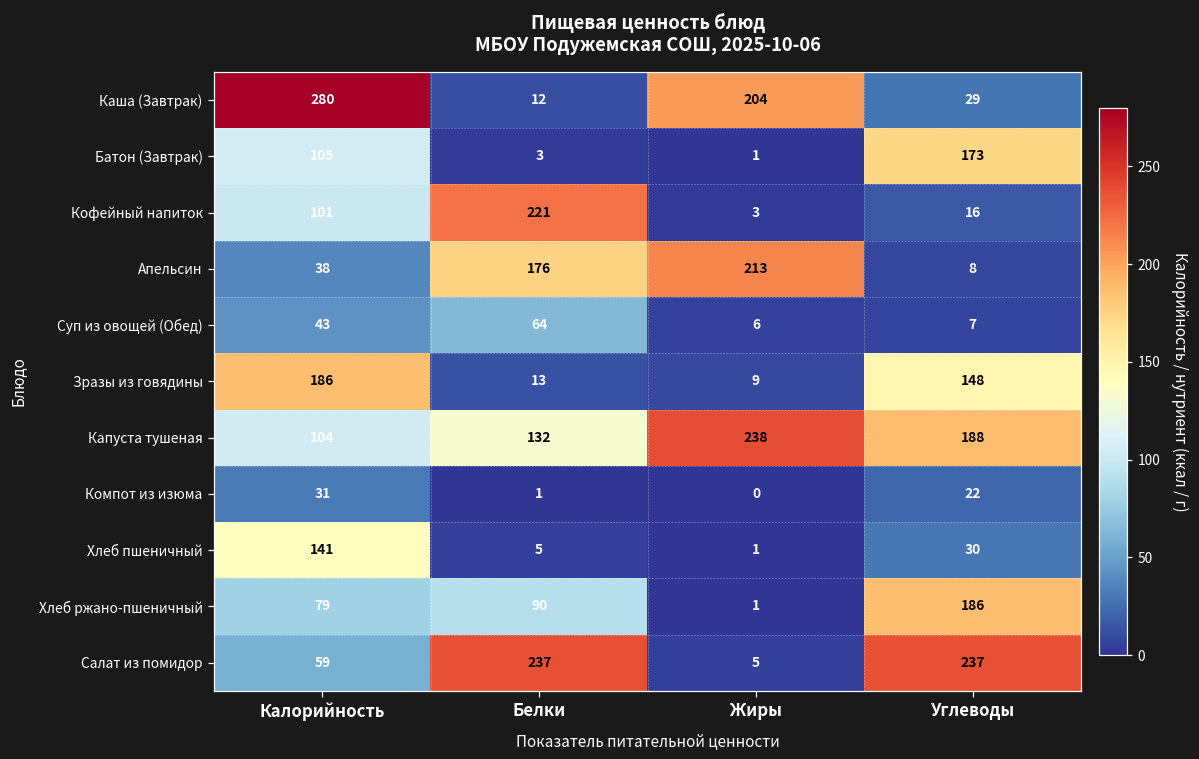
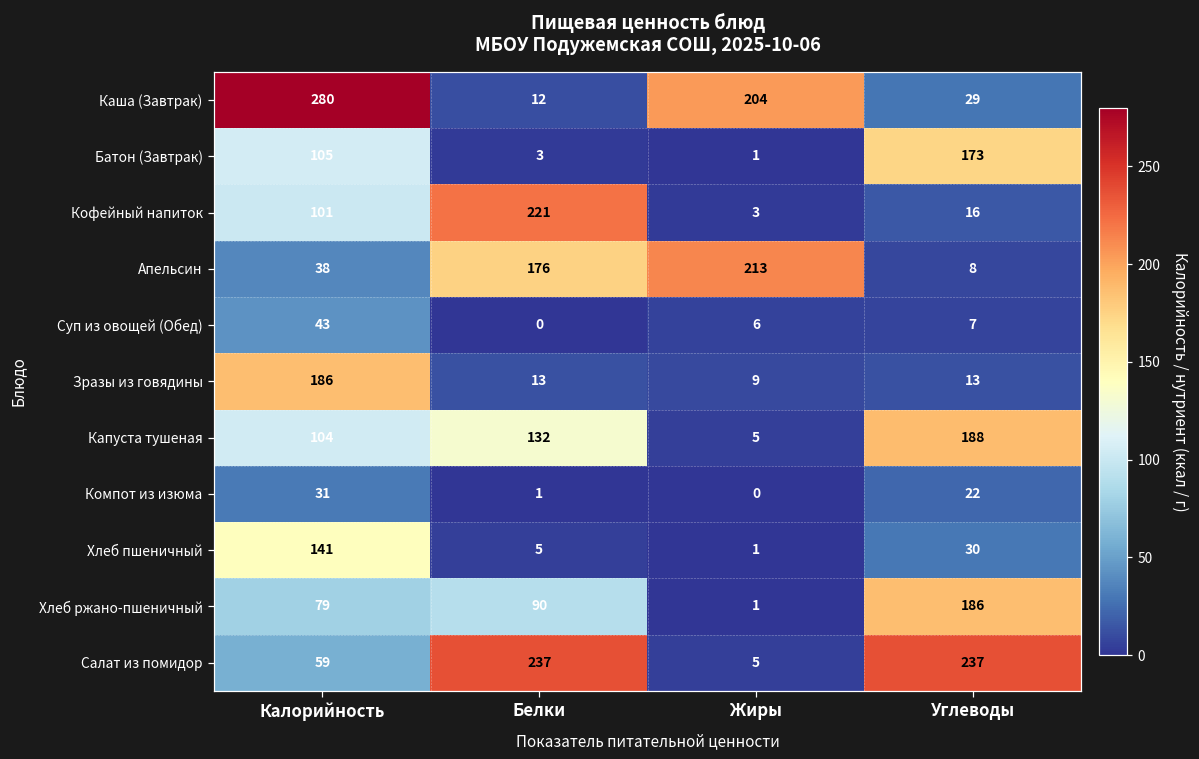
  {
    "Каша (Завтрак)": {
      "Калорийность": 280,
      "Белки": 12,
      "Жиры": 204,
      "Углеводы": 29
    },
    "Батон (Завтрак)": {
      "Белки": 3,
      "Жиры": 1,
      "Углеводы": 173
    },
    "Кофейный напиток": {
      "Калорийность": 101,
      "Белки": 221,
      "Жиры": 3,
      "Углеводы": 16
    },
    "Апельсин": {
      "Калорийность": 38,
      "Белки": 176,
      "Жиры": 213,
      "Углеводы": 8
    },
    "Суп из овощей (Обед)": {
      "Калорийность": 43,
-     "Белки": 64,
+     "Белки": 0,
      "Жиры": 6,
      "Углеводы": 7
    },
    "Зразы из говядины": {
      "Калорийность": 186,
      "Белки": 13,
      "Жиры": 9,
-     "Углеводы": 148
+     "Углеводы": 13
    },
    "Капуста тушеная": {
      "Белки": 132,
-     "Жиры": 238,
+     "Жиры": 5,
      "Углеводы": 188
    },
    "Компот из изюма": {
      "Калорийность": 31,
      "Белки": 1,
      "Жиры": 0,
      "Углеводы": 22
    },
    "Хлеб пшеничный": {
      "Калорийность": 141,
      "Белки": 5,
      "Жиры": 1,
      "Углеводы": 30
    },
    "Хлеб ржано-пшеничный": {
      "Калорийность": 79,
      "Белки": 90,
      "Жиры": 1,
      "Углеводы": 186
    },
    "Салат из помидор": {
      "Калорийность": 59,
      "Белки": 237,
      "Жиры": 5,
      "Углеводы": 237
    }
  }
